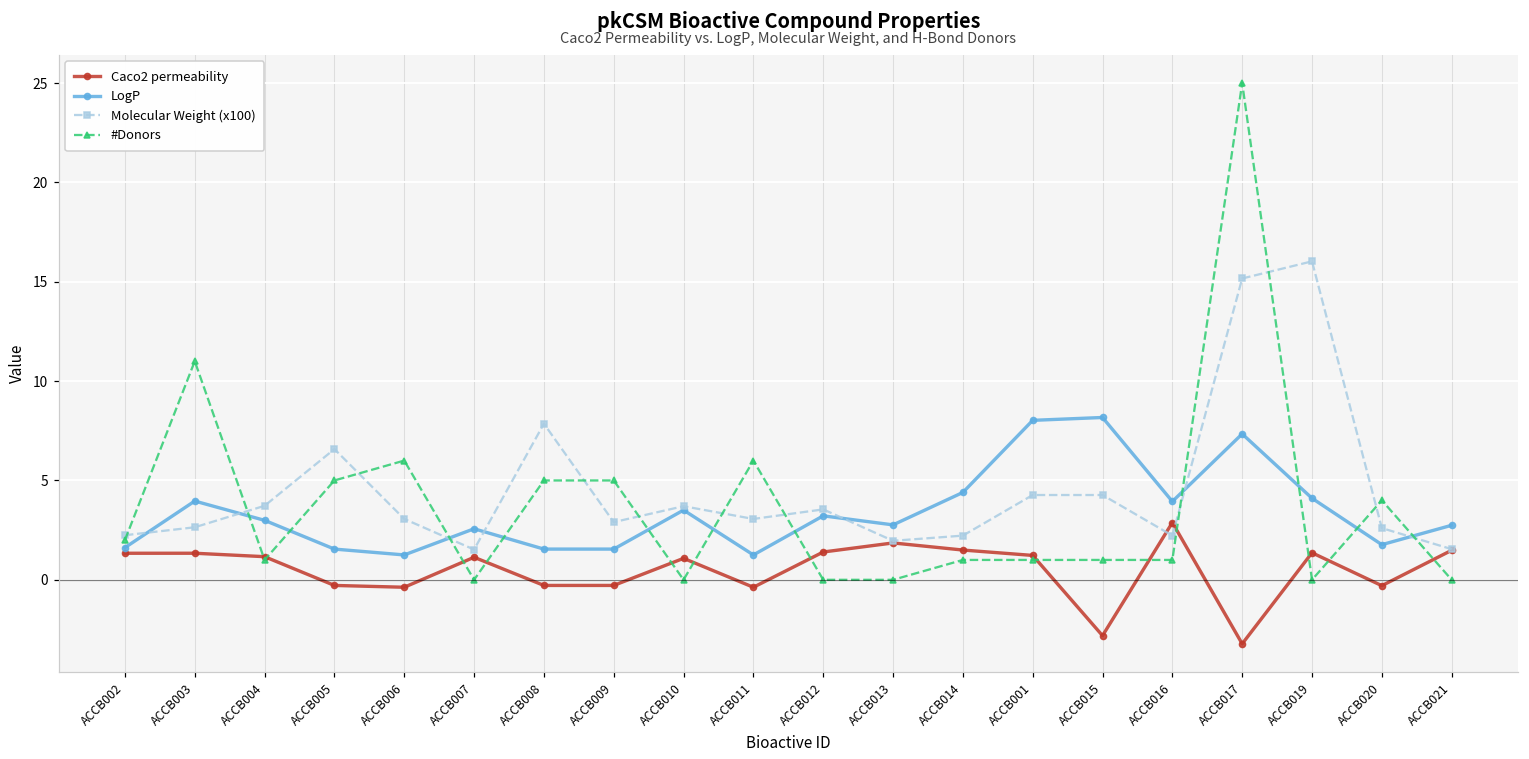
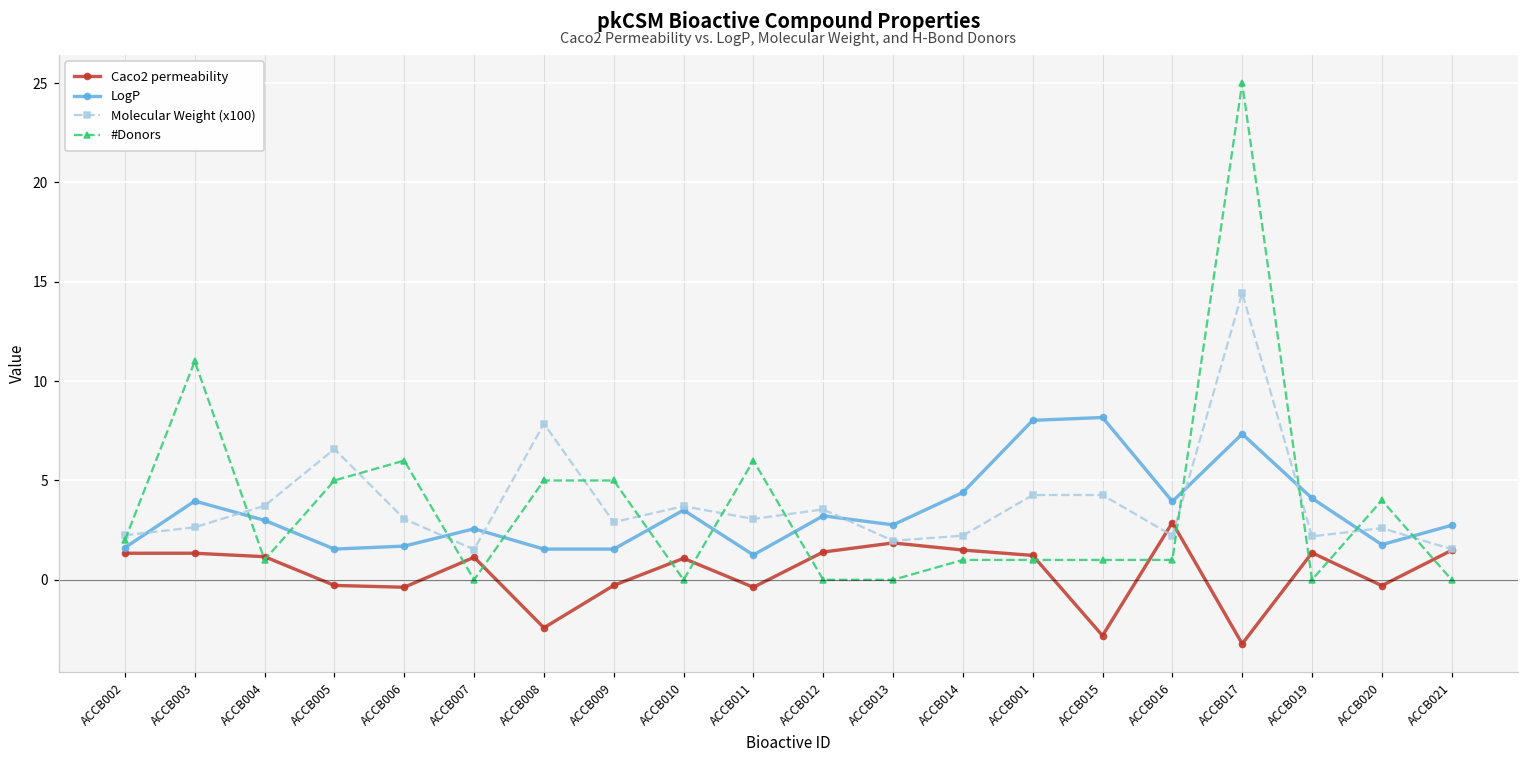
  {
    "Caco2 permeability": {
      "ACCB002": 1.3,
      "ACCB003": 1.3,
      "ACCB004": 1.2,
      "ACCB005": -0.3,
      "ACCB006": -0.4,
      "ACCB007": 1.1,
-     "ACCB008": -0.3,
+     "ACCB008": -2.4,
      "ACCB009": -0.3,
      "ACCB010": 1.1,
      "ACCB011": -0.4,
      "ACCB012": 1.4,
      "ACCB014": 1.5,
      "ACCB001": 1.2,
      "ACCB015": -2.8,
      "ACCB016": 2.9,
      "ACCB017": -3.2,
      "ACCB019": 1.4,
      "ACCB020": -0.3
    },
    "LogP": {
      "ACCB002": 1.6,
      "ACCB003": 4.0,
      "ACCB004": 3.0,
      "ACCB005": 1.5,
-     "ACCB006": 1.3,
+     "ACCB006": 1.7,
      "ACCB007": 2.6,
      "ACCB008": 1.5,
      "ACCB009": 1.5,
      "ACCB010": 3.5,
      "ACCB011": 1.3,
      "ACCB012": 3.2,
      "ACCB013": 2.8,
      "ACCB014": 4.4,
      "ACCB001": 8.0,
      "ACCB015": 8.2,
      "ACCB016": 3.9,
      "ACCB017": 7.3,
      "ACCB019": 4.1,
      "ACCB020": 1.8,
      "ACCB021": 2.7
    },
    "Molecular Weight (x100)": {
      "ACCB002": 2.2,
      "ACCB003": 2.6,
      "ACCB004": 3.7,
      "ACCB005": 6.6,
      "ACCB006": 3.1,
      "ACCB007": 1.5,
      "ACCB008": 7.9,
      "ACCB009": 2.9,
      "ACCB010": 3.7,
      "ACCB011": 3.1,
      "ACCB012": 3.5,
      "ACCB014": 2.2,
      "ACCB001": 4.3,
      "ACCB015": 4.3,
      "ACCB016": 2.2,
-     "ACCB017": 15.2,
-     "ACCB019": 16.0,
+     "ACCB017": 14.4,
+     "ACCB019": 2.2,
      "ACCB020": 2.6
    },
    "#Donors": {
      "ACCB002": 2.0,
      "ACCB003": 11.0,
      "ACCB004": 1.0,
      "ACCB005": 5.0,
      "ACCB006": 6.0,
      "ACCB007": 0.0,
      "ACCB008": 5.0,
      "ACCB009": 5.0,
      "ACCB010": 0.0,
      "ACCB011": 6.0,
      "ACCB012": 0.0,
      "ACCB013": 0.0,
      "ACCB014": 1.0,
      "ACCB001": 1.0,
      "ACCB015": 1.0,
      "ACCB016": 1.0,
      "ACCB017": 25.0,
      "ACCB019": 0.0,
      "ACCB020": 4.0,
      "ACCB021": 0.0
    }
  }
